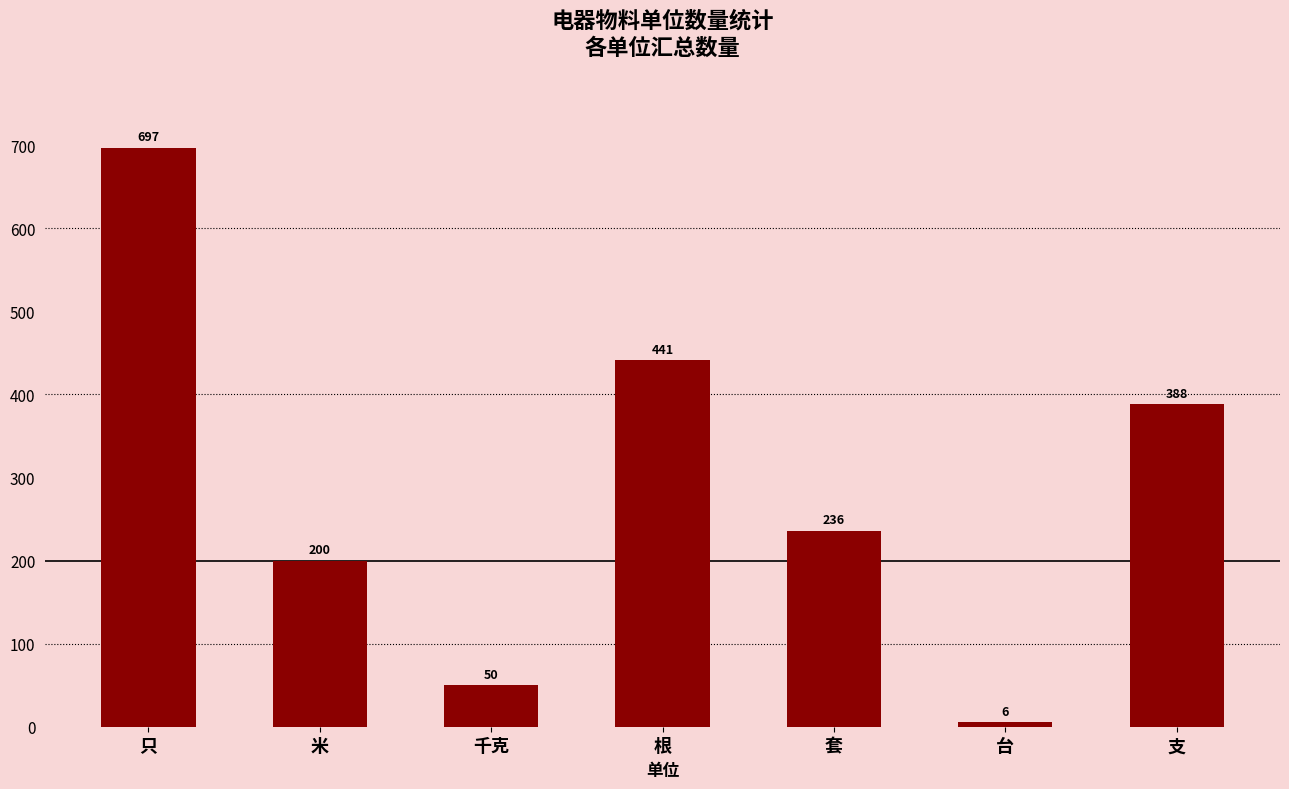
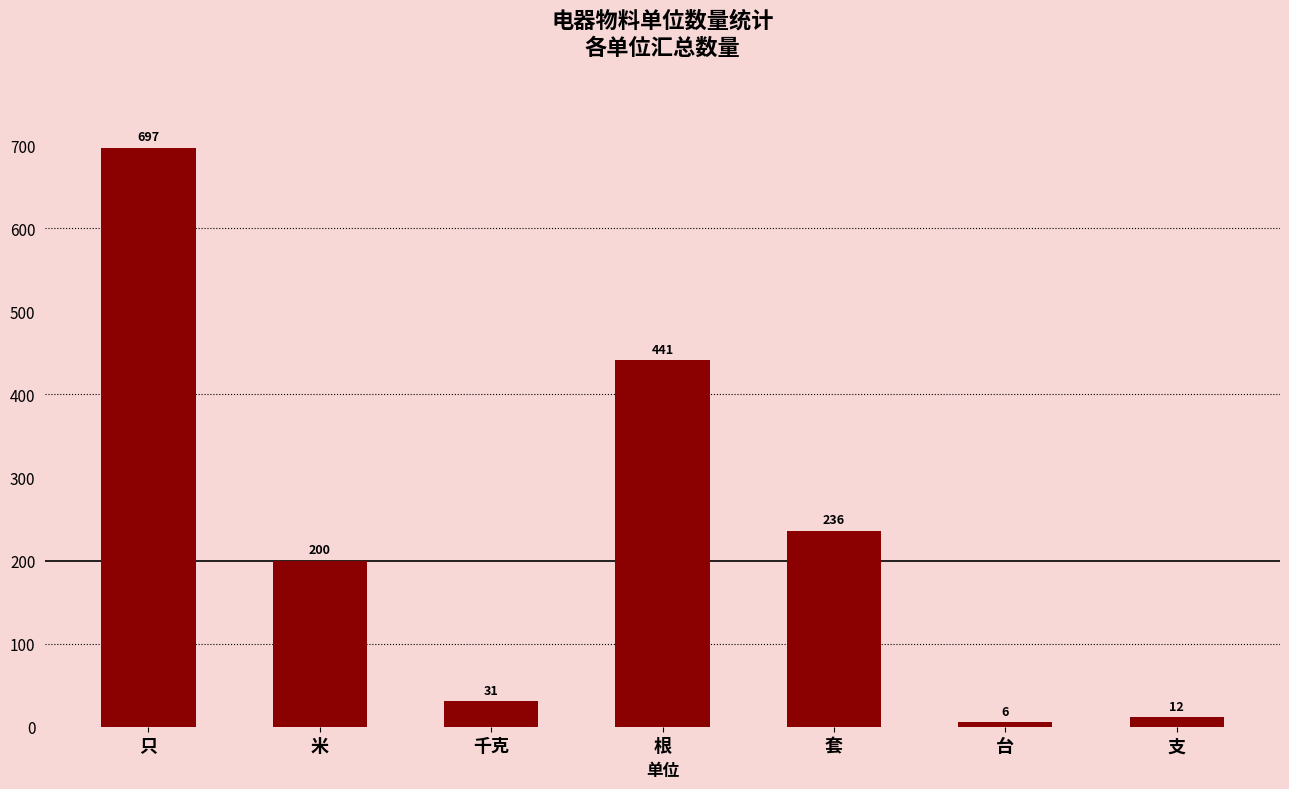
  {
    "只": 697,
    "米": 200,
-   "千克": 50,
+   "千克": 31,
    "根": 441,
    "套": 236,
    "台": 6,
-   "支": 388
+   "支": 12
  }
